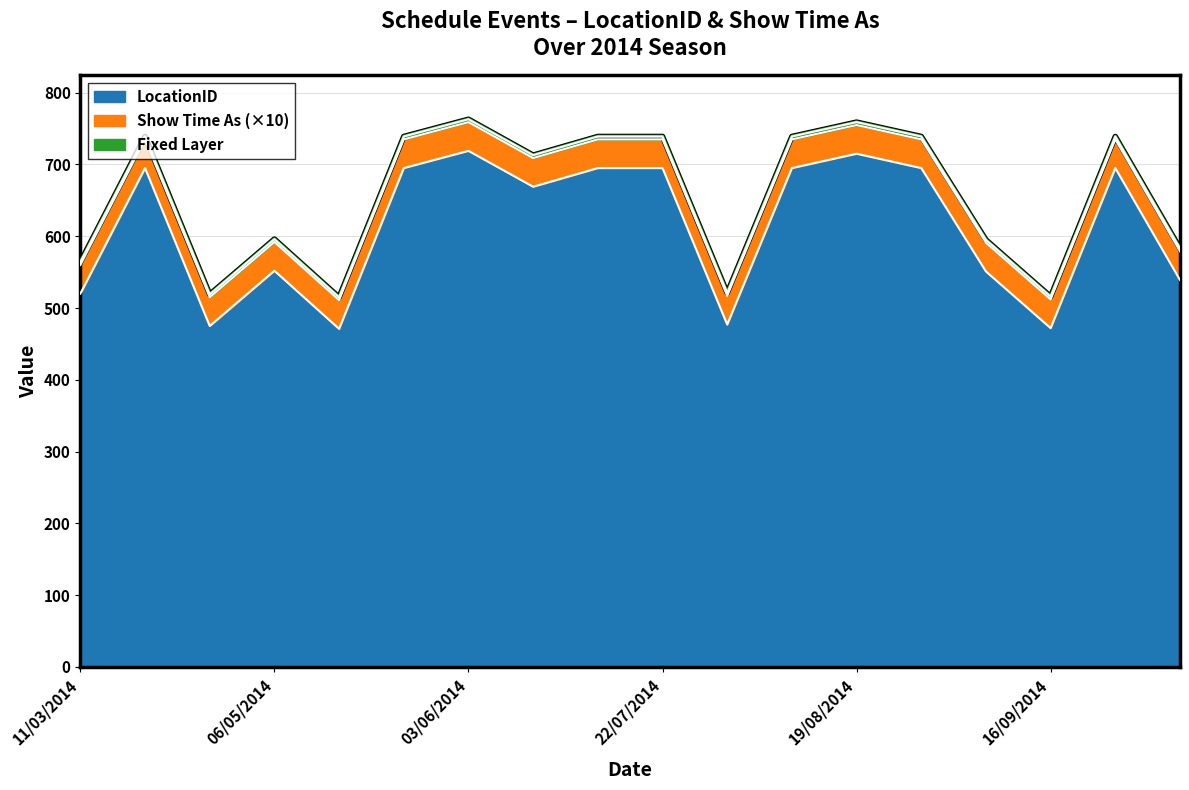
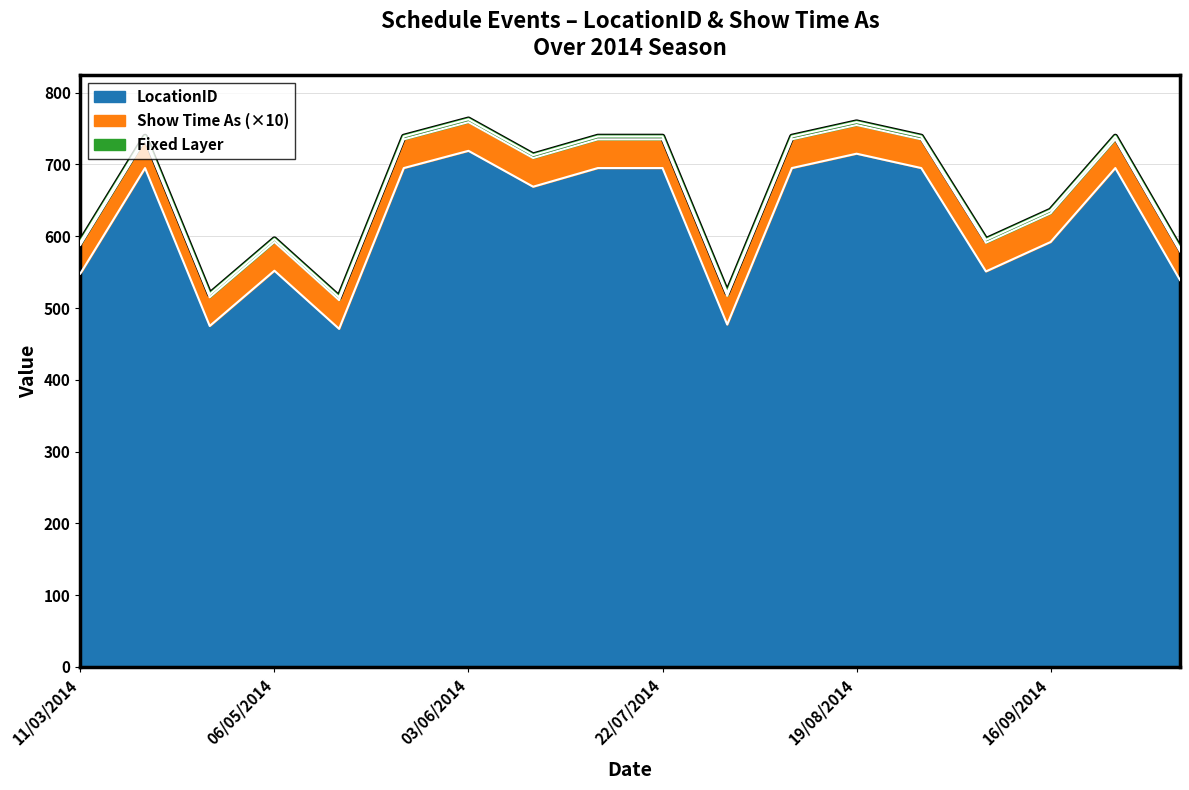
  {
    "LocationID": {
-     "11/03/2014": 520,
+     "11/03/2014": 550,
      "06/05/2014": 550,
      "03/06/2014": 720,
      "22/07/2014": 700,
      "19/08/2014": 720,
-     "16/09/2014": 470
+     "16/09/2014": 590
    },
    "Show Time As (×10)": {
      "06/05/2014": 590,
      "03/06/2014": 760,
      "22/07/2014": 740,
      "19/08/2014": 760
    },
    "Fixed Layer": {
      "11/03/2014": 0,
      "06/05/2014": 0,
      "03/06/2014": 0,
      "22/07/2014": 0,
      "19/08/2014": 0,
      "16/09/2014": 0
    }
  }
